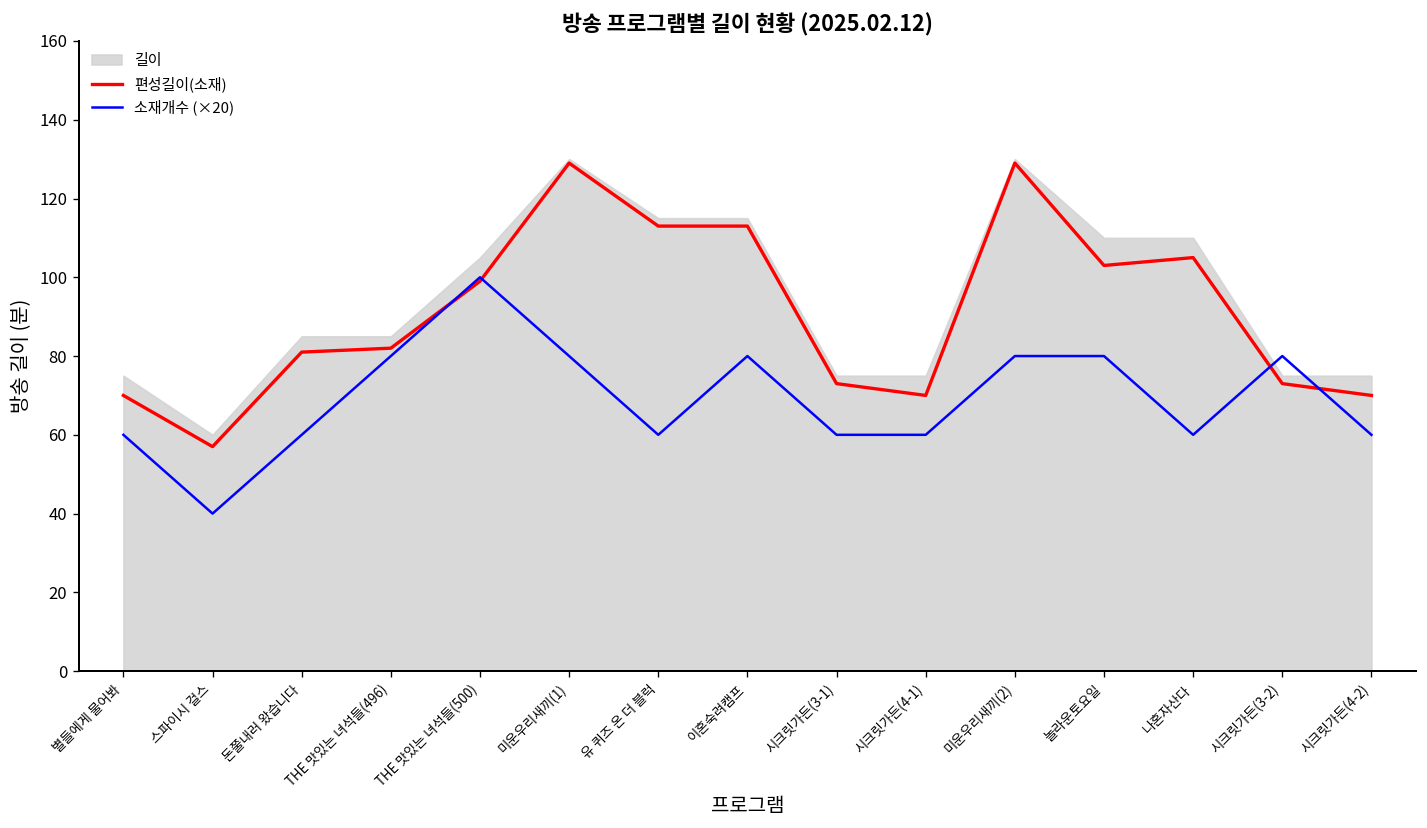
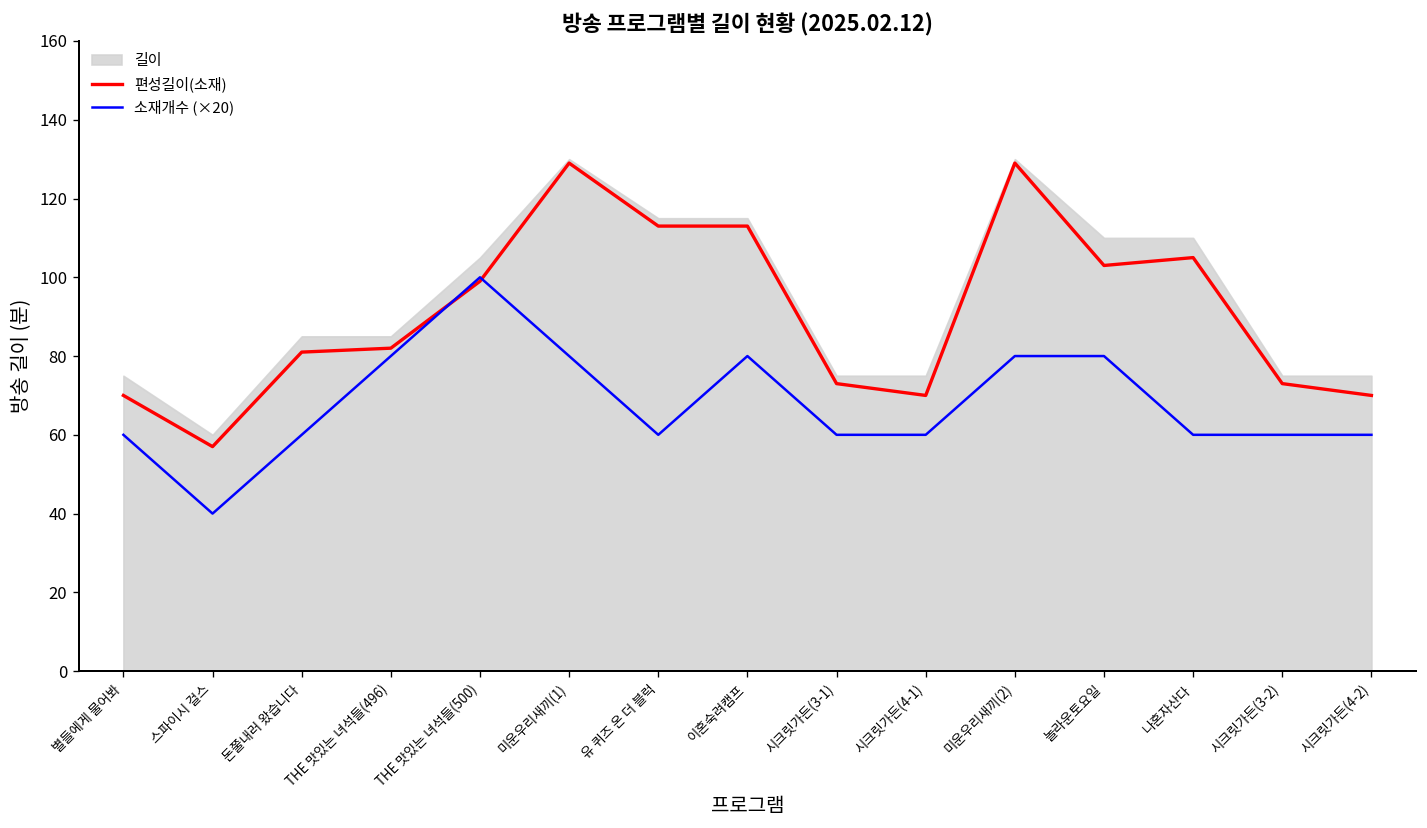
  {
    "편성길이(소재)": {
      "별들에게 물어봐": 70,
      "스파이시 걸스": 57,
      "돈쭐내러 왔습니다": 81,
      "THE 맛있는 녀석들(496)": 82,
      "THE 맛있는 녀석들(500)": 99,
      "미운우리새끼(1)": 129,
      "유 퀴즈 온 더 블럭": 113,
      "이혼숙려캠프": 113,
      "시크릿가든(3-1)": 73,
      "시크릿가든(4-1)": 70,
      "미운우리새끼(2)": 129,
      "놀라운토요일": 103,
      "나혼자산다": 105,
      "시크릿가든(3-2)": 73,
      "시크릿가든(4-2)": 70
    },
    "길이": {
      "별들에게 물어봐": 75,
      "스파이시 걸스": 60,
      "돈쭐내러 왔습니다": 85,
      "THE 맛있는 녀석들(496)": 85,
      "THE 맛있는 녀석들(500)": 105,
      "미운우리새끼(1)": 130,
      "유 퀴즈 온 더 블럭": 115,
      "이혼숙려캠프": 115,
      "시크릿가든(3-1)": 75,
      "시크릿가든(4-1)": 75,
      "미운우리새끼(2)": 130,
      "놀라운토요일": 110,
      "나혼자산다": 110,
      "시크릿가든(3-2)": 75,
      "시크릿가든(4-2)": 75
    },
    "소재개수 (×20)": {
      "별들에게 물어봐": 60,
      "스파이시 걸스": 40,
      "돈쭐내러 왔습니다": 60,
      "THE 맛있는 녀석들(496)": 80,
      "THE 맛있는 녀석들(500)": 100,
      "미운우리새끼(1)": 80,
      "유 퀴즈 온 더 블럭": 60,
      "이혼숙려캠프": 80,
      "시크릿가든(3-1)": 60,
      "시크릿가든(4-1)": 60,
      "미운우리새끼(2)": 80,
      "놀라운토요일": 80,
      "나혼자산다": 60,
-     "시크릿가든(3-2)": 80,
+     "시크릿가든(3-2)": 60,
      "시크릿가든(4-2)": 60
    }
  }
